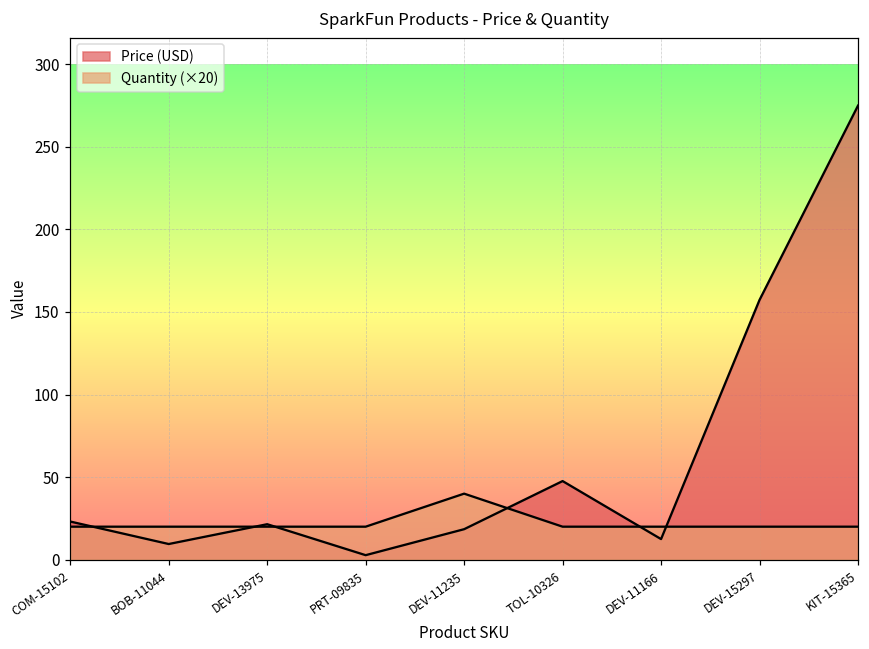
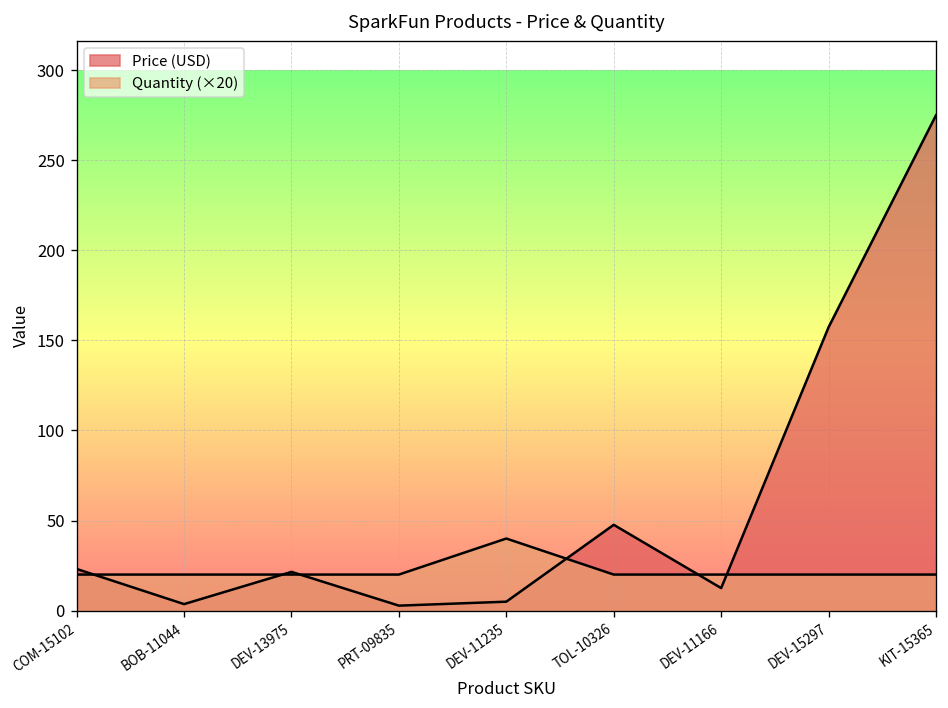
  {
    "Price (USD)": {
      "COM-15102": 23,
-     "BOB-11044": 10,
+     "BOB-11044": 4,
      "PRT-09835": 3,
-     "DEV-11235": 18,
+     "DEV-11235": 5,
      "TOL-10326": 48,
      "DEV-11166": 12,
      "DEV-15297": 157,
      "KIT-15365": 275
    },
    "Quantity (×20)": {
      "COM-15102": 20,
      "BOB-11044": 20,
      "PRT-09835": 20,
      "DEV-11235": 40,
      "TOL-10326": 20,
      "DEV-11166": 20,
      "DEV-15297": 20,
      "KIT-15365": 20
    }
  }
